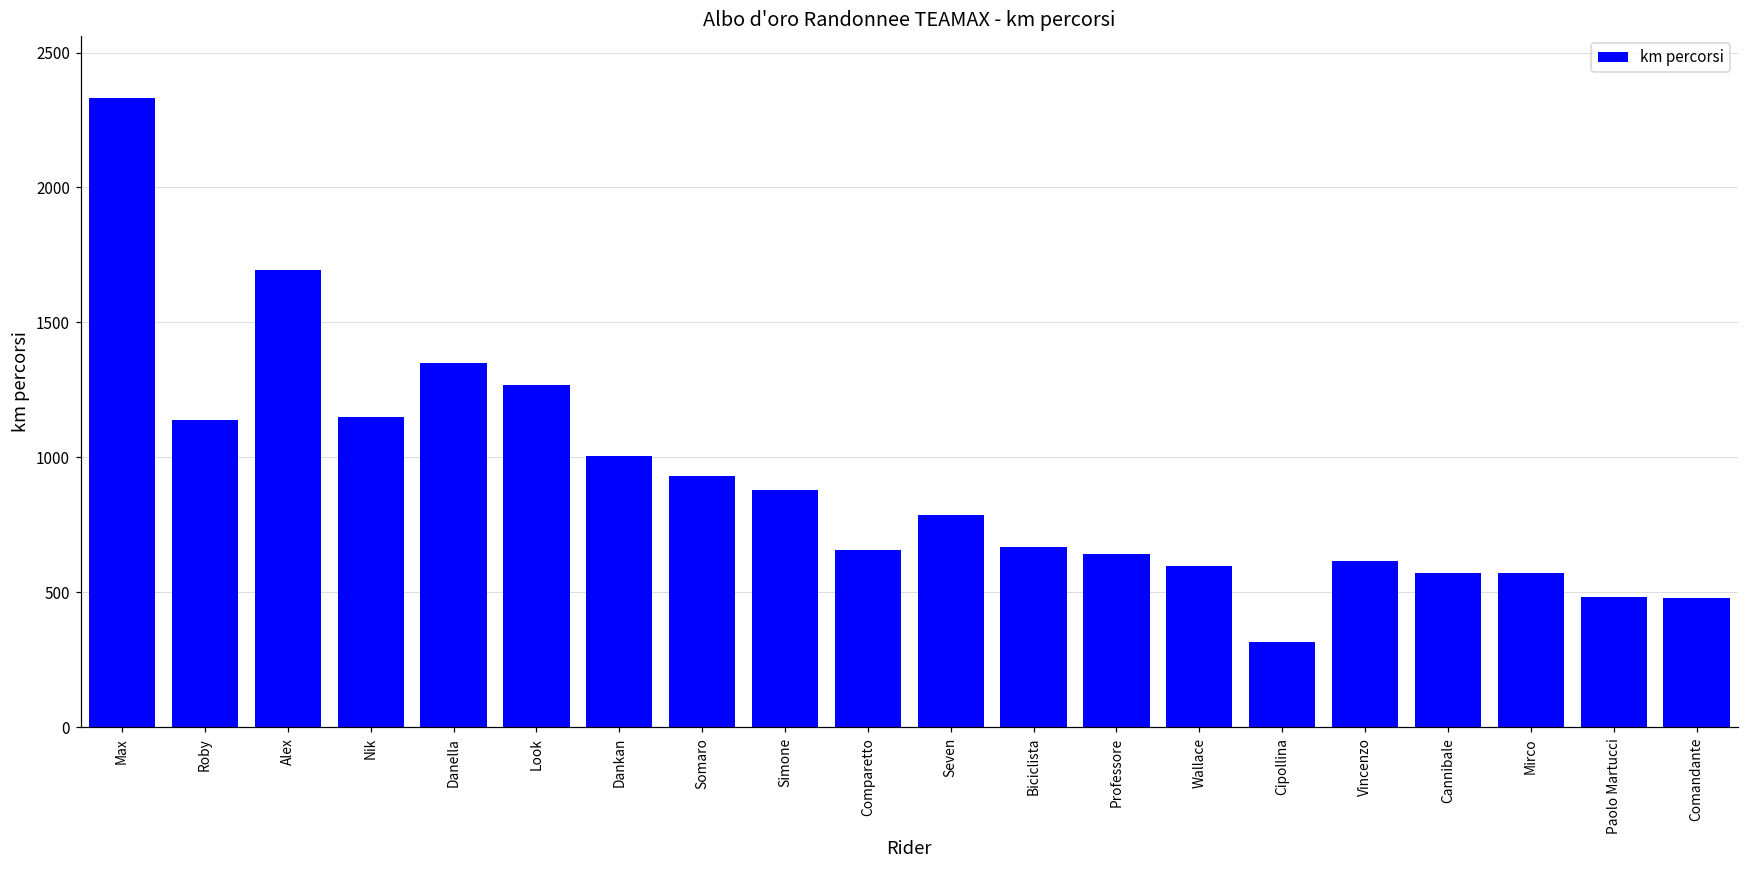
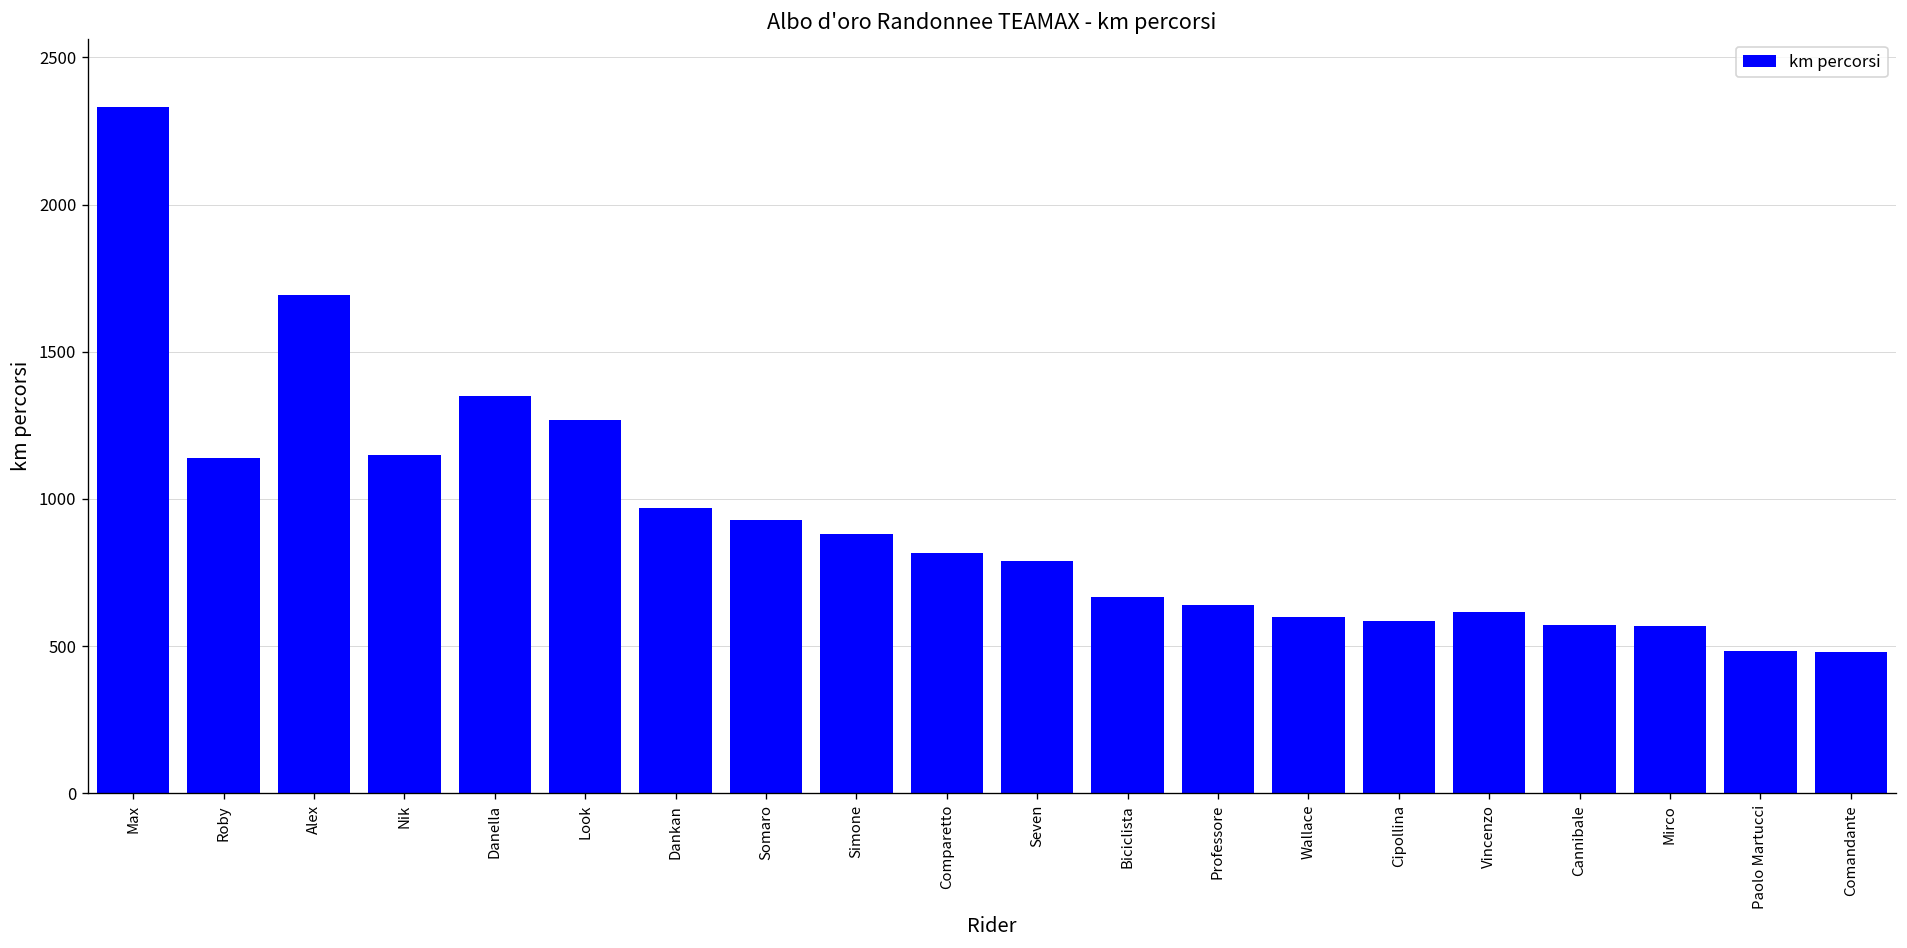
  {
    "Max": 2330,
    "Roby": 1140,
    "Alex": 1690,
    "Nik": 1150,
    "Danella": 1350,
    "Look": 1270,
-   "Dankan": 1000,
+   "Dankan": 970,
    "Somaro": 930,
    "Simone": 880,
-   "Comparetto": 660,
+   "Comparetto": 820,
    "Seven": 790,
    "Biciclista": 670,
    "Professore": 640,
    "Wallace": 600,
-   "Cipollina": 320,
+   "Cipollina": 580,
    "Vincenzo": 620,
    "Cannibale": 570,
    "Mirco": 570,
    "Paolo Martucci": 480,
    "Comandante": 480
  }
